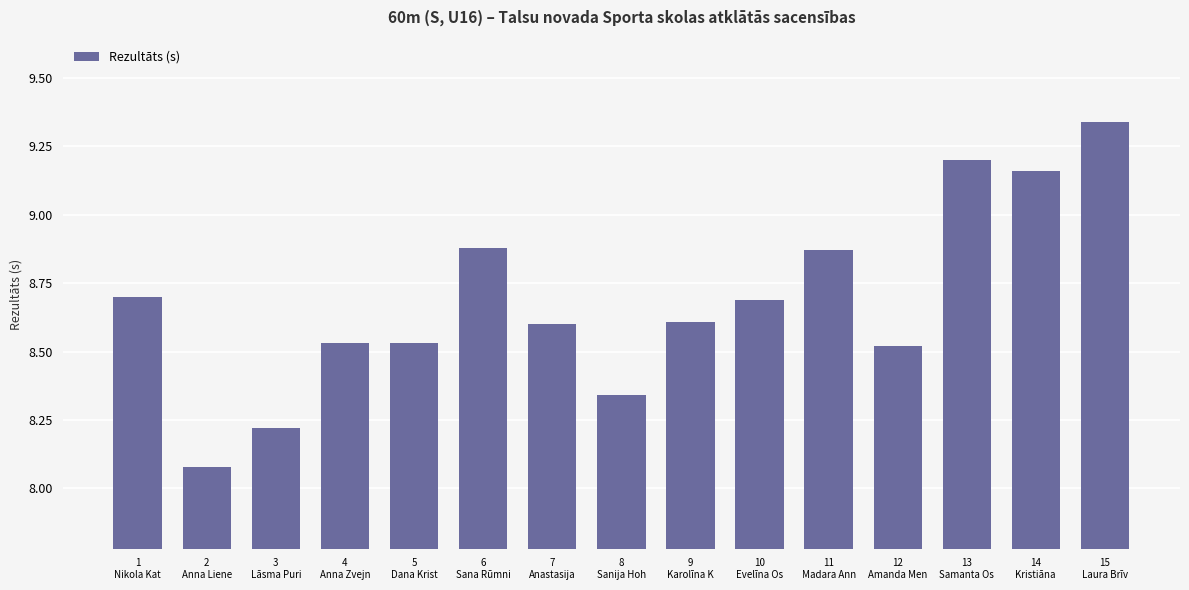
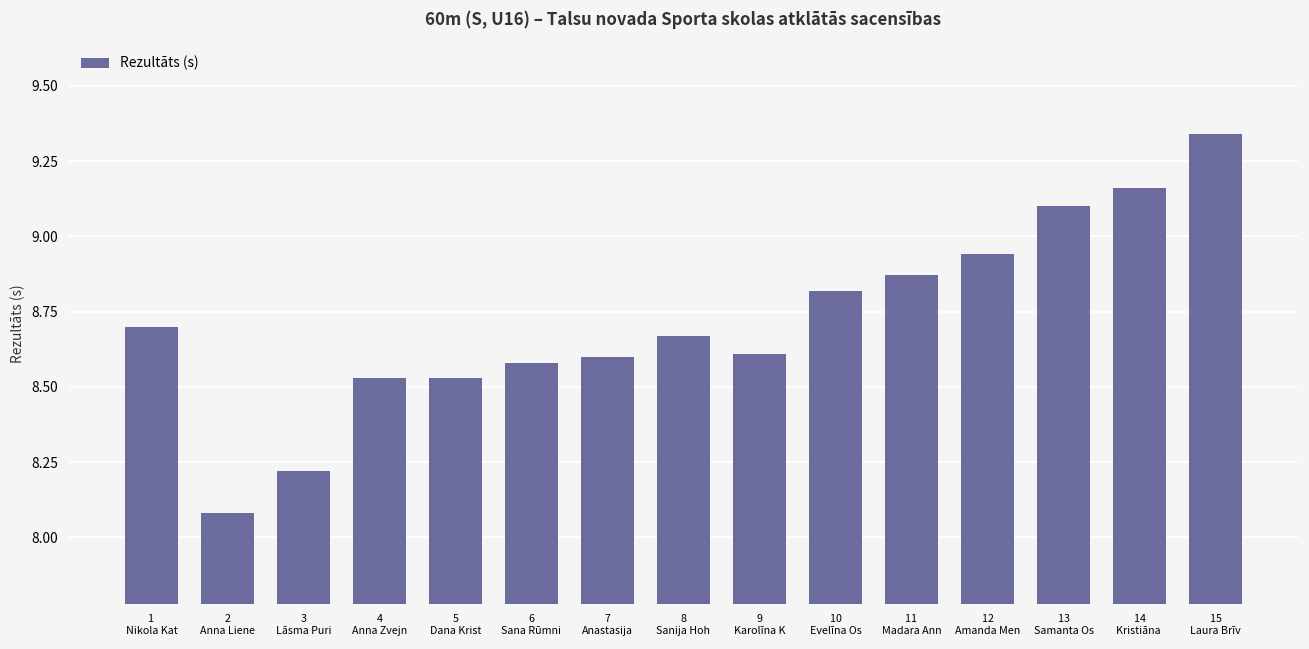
  {
    "1 Nikola Kat": 8.70,
    "2 Anna Liene": 8.08,
    "3 Lāsma Puri": 8.22,
    "4 Anna Zvejn": 8.53,
    "5 Dana Krist": 8.53,
-   "6 Sana Rūmni": 8.88,
+   "6 Sana Rūmni": 8.58,
    "7 Anastasija": 8.60,
-   "8 Sanija Hoh": 8.34,
+   "8 Sanija Hoh": 8.67,
    "9 Karolīna K": 8.61,
-   "10 Evelīna Os": 8.69,
+   "10 Evelīna Os": 8.82,
    "11 Madara Ann": 8.87,
-   "12 Amanda Men": 8.52,
-   "13 Samanta Os": 9.2,
+   "12 Amanda Men": 8.94,
+   "13 Samanta Os": 9.1,
    "14 Kristiāna": 9.16,
    "15 Laura Brīv": 9.34
  }
